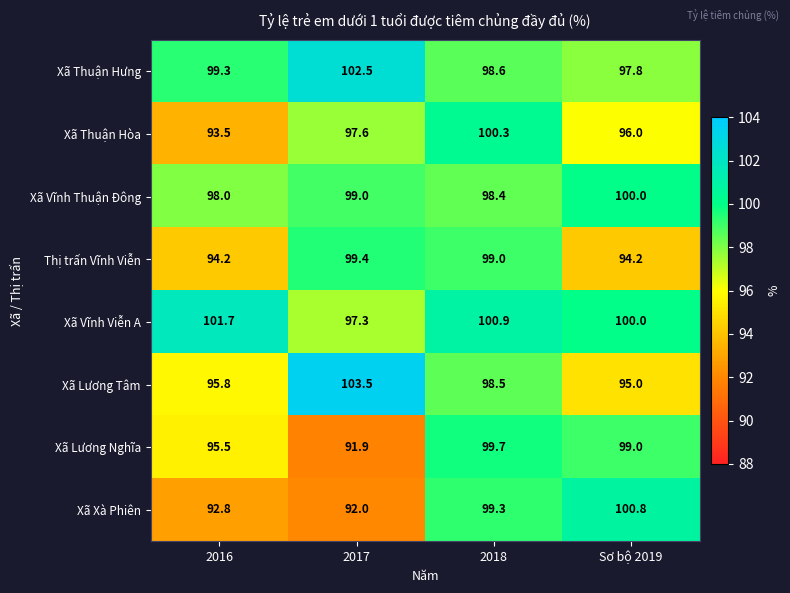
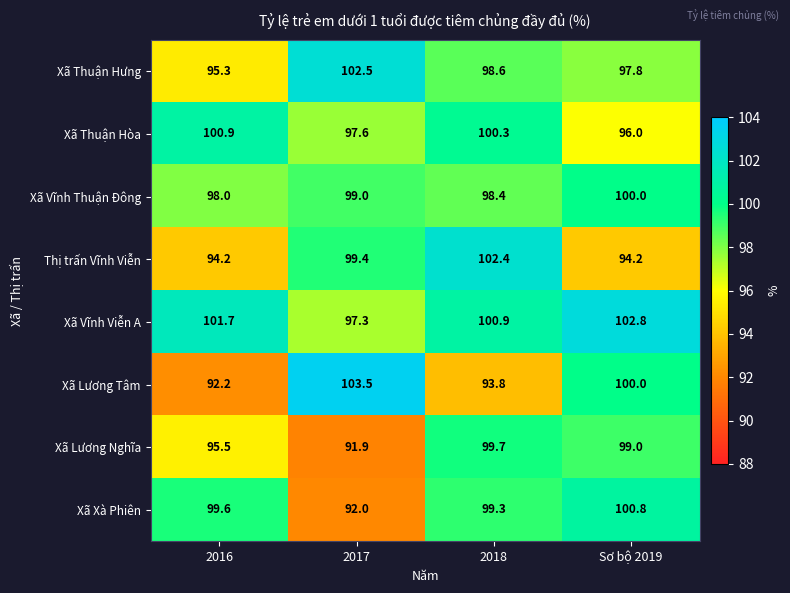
  {
    "Xã Thuận Hưng": {
-     "2016": 99.3,
+     "2016": 95.3,
      "2017": 102.5,
      "2018": 98.6,
      "Sơ bộ 2019": 97.8
    },
    "Xã Thuận Hòa": {
-     "2016": 93.5,
+     "2016": 100.9,
      "2017": 97.6,
      "2018": 100.3,
      "Sơ bộ 2019": 96.0
    },
    "Xã Vĩnh Thuận Đông": {
      "2016": 98.0,
      "2017": 99.0,
      "2018": 98.4,
      "Sơ bộ 2019": 100.0
    },
    "Thị trấn Vĩnh Viễn": {
      "2016": 94.2,
      "2017": 99.4,
-     "2018": 99.0,
+     "2018": 102.4,
      "Sơ bộ 2019": 94.2
    },
    "Xã Vĩnh Viễn A": {
      "2016": 101.7,
      "2017": 97.3,
      "2018": 100.9,
-     "Sơ bộ 2019": 100.0
+     "Sơ bộ 2019": 102.8
    },
    "Xã Lương Tâm": {
-     "2016": 95.8,
+     "2016": 92.2,
      "2017": 103.5,
-     "2018": 98.5,
-     "Sơ bộ 2019": 95.0
+     "2018": 93.8,
+     "Sơ bộ 2019": 100.0
    },
    "Xã Lương Nghĩa": {
      "2016": 95.5,
      "2017": 91.9,
      "2018": 99.7,
      "Sơ bộ 2019": 99.0
    },
    "Xã Xà Phiên": {
-     "2016": 92.8,
+     "2016": 99.6,
      "2017": 92.0,
      "2018": 99.3,
      "Sơ bộ 2019": 100.8
    }
  }
